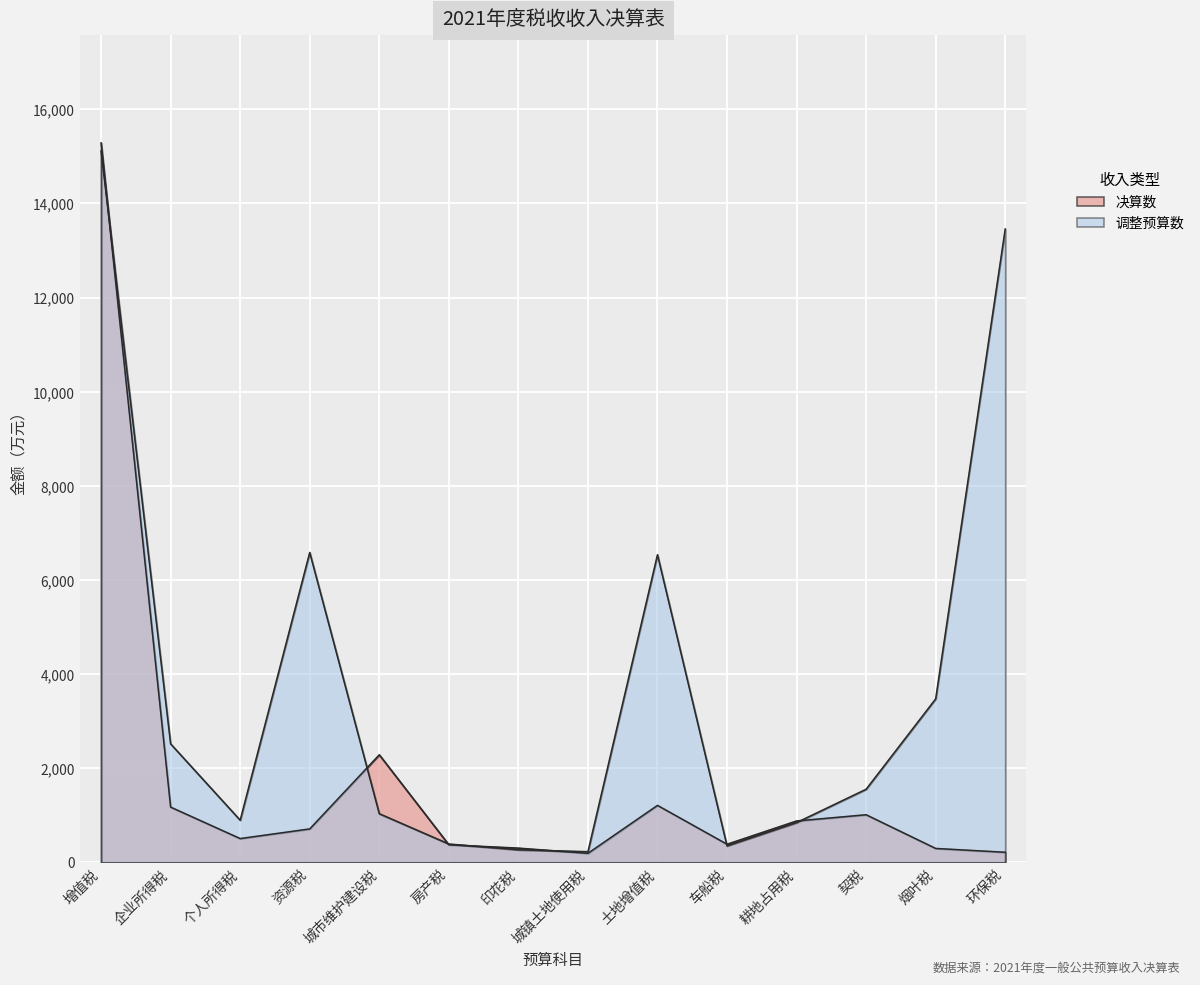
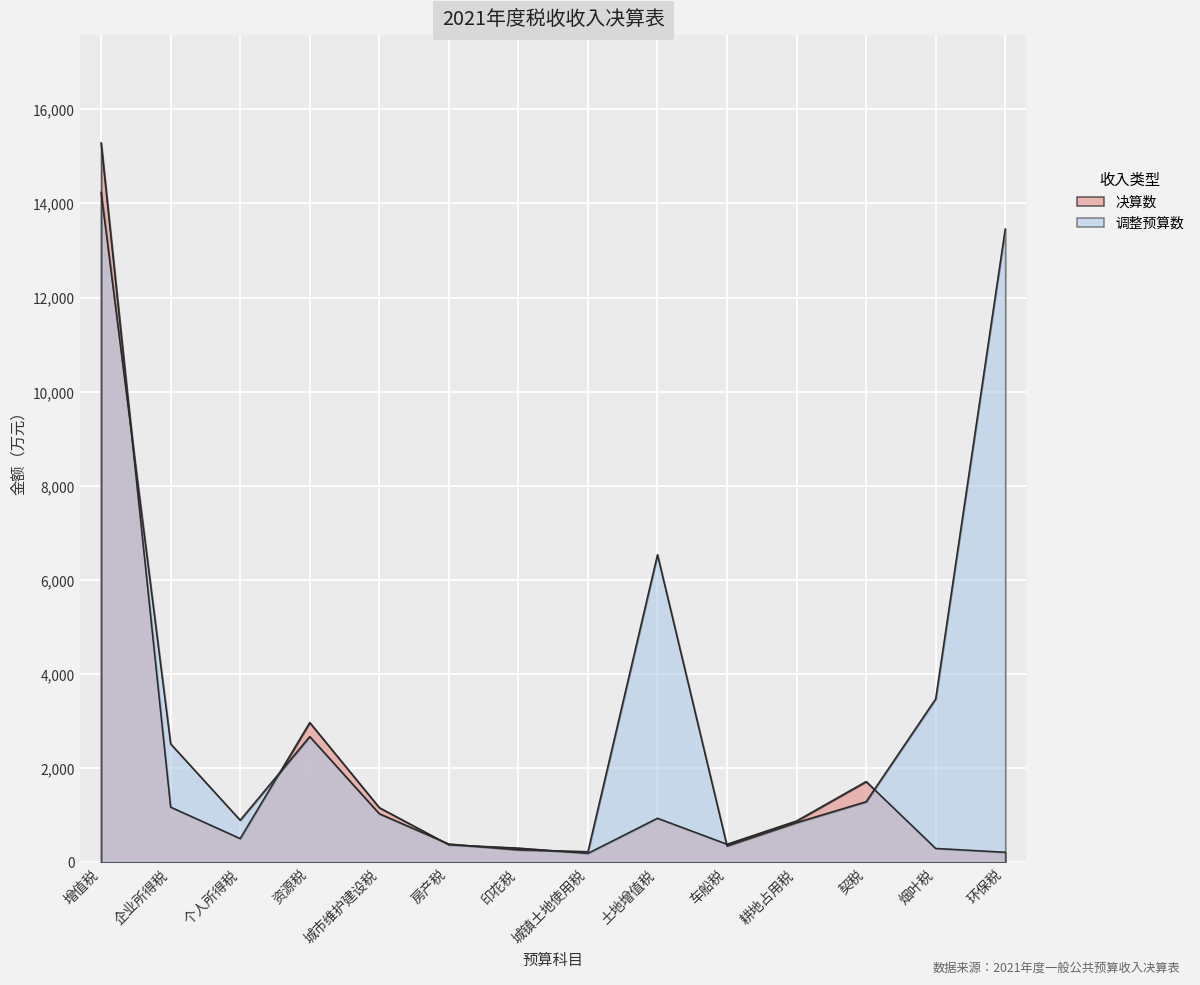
  {
    "决算数": {
      "增值税": "15,300",
      "企业所得税": "1,200",
      "个人所得税": "500",
-     "资源税": "700",
-     "城市维护建设税": "2,300",
-     "土地增值税": "1,200",
-     "契税": "1,000",
+     "资源税": "3,000",
+     "城市维护建设税": "1,200",
+     "土地增值税": "900",
+     "契税": "1,700",
      "烟叶税": "300",
      "环保税": "200"
    },
    "调整预算数": {
-     "增值税": "15,100",
+     "增值税": "14,200",
      "企业所得税": "2,500",
      "个人所得税": "900",
-     "资源税": "6,600",
+     "资源税": "2,700",
      "城市维护建设税": "1,000",
      "土地增值税": "6,500",
-     "契税": "1,600",
+     "契税": "1,300",
      "烟叶税": "3,500",
      "环保税": "13,500"
    }
  }
